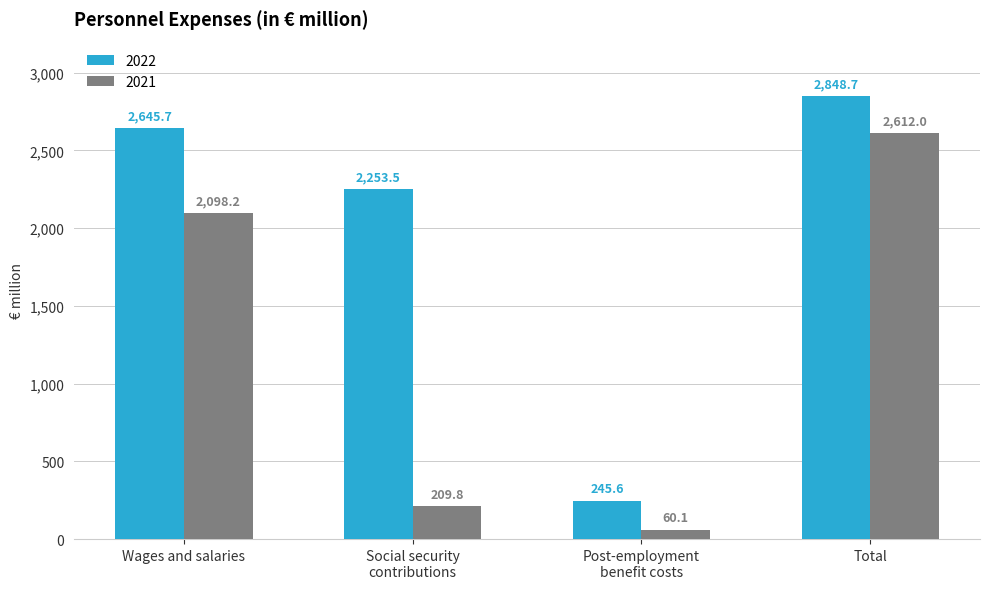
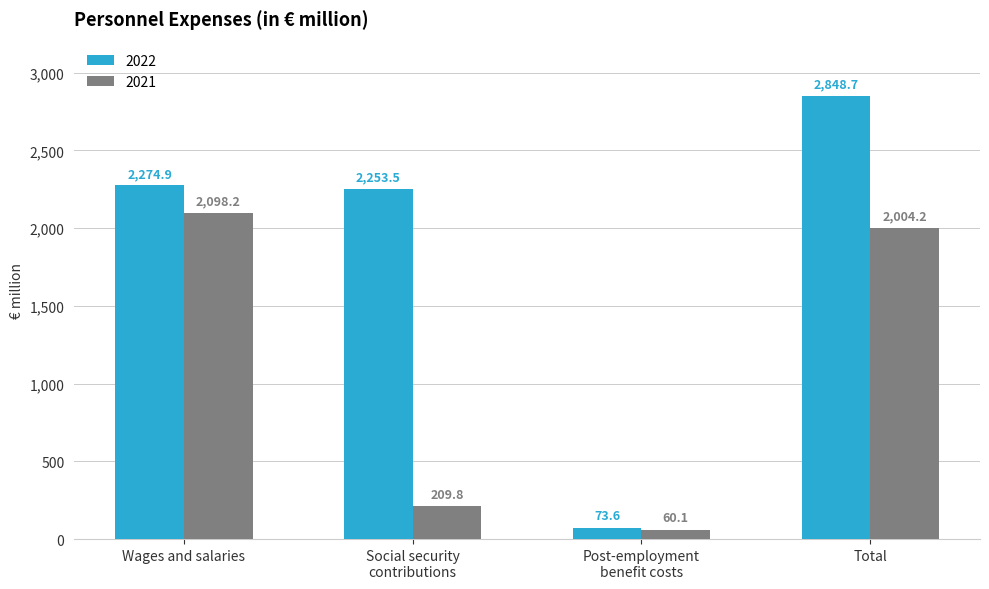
  {
    "2022": {
-     "Wages and salaries": "2,645.7",
+     "Wages and salaries": "2,274.9",
      "Social security contributions": "2,253.5",
-     "Post-employment benefit costs": "245.6",
+     "Post-employment benefit costs": "73.6",
      "Total": "2,848.7"
    },
    "2021": {
      "Wages and salaries": "2,098.2",
      "Social security contributions": "209.8",
      "Post-employment benefit costs": "60.1",
-     "Total": "2,612.0"
+     "Total": "2,004.2"
    }
  }
